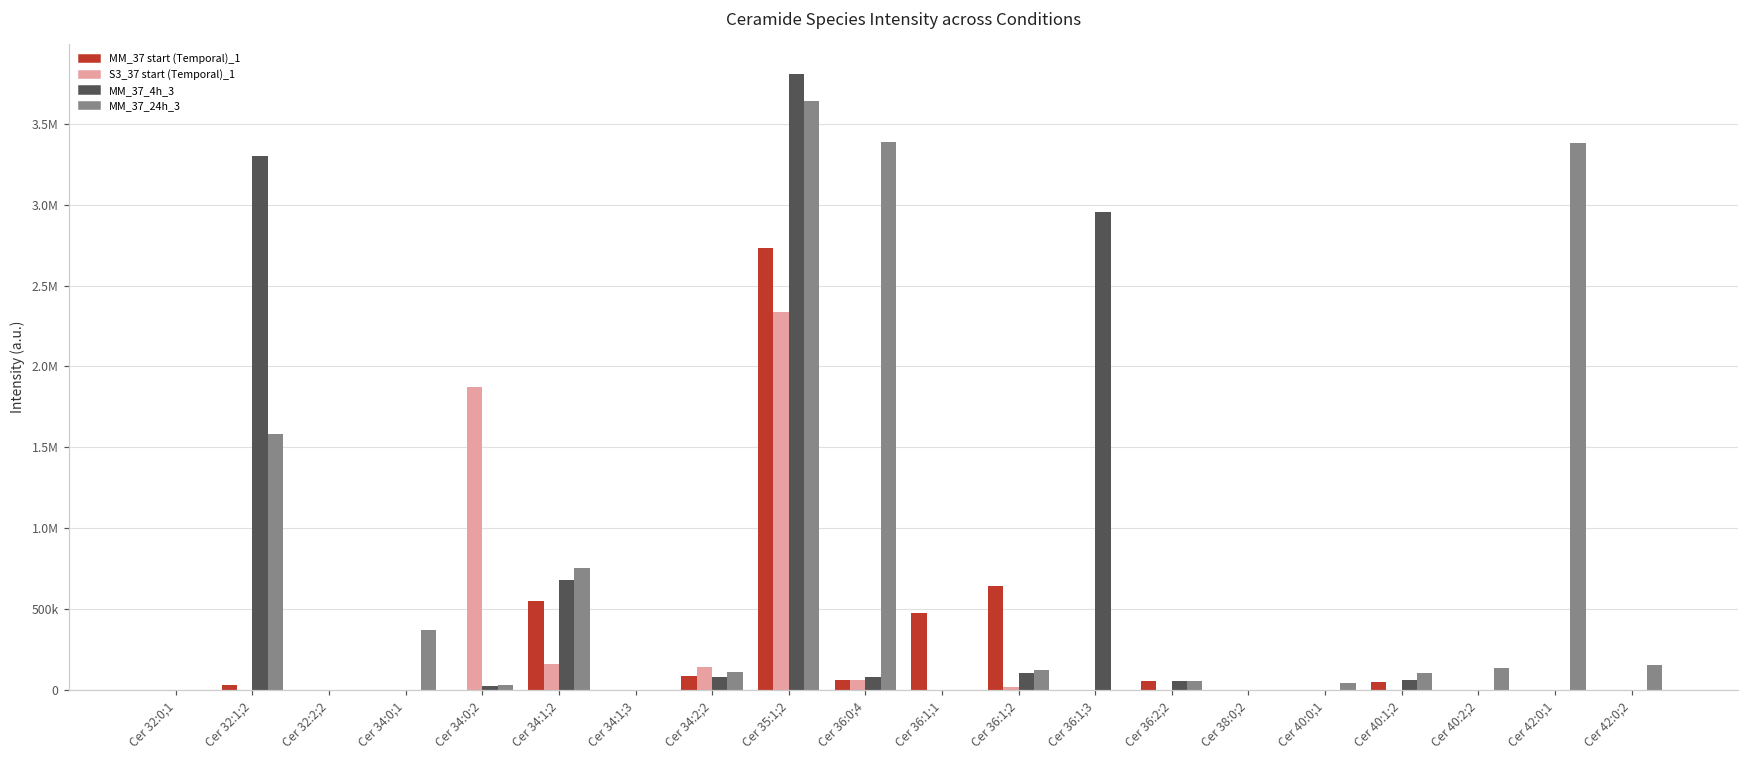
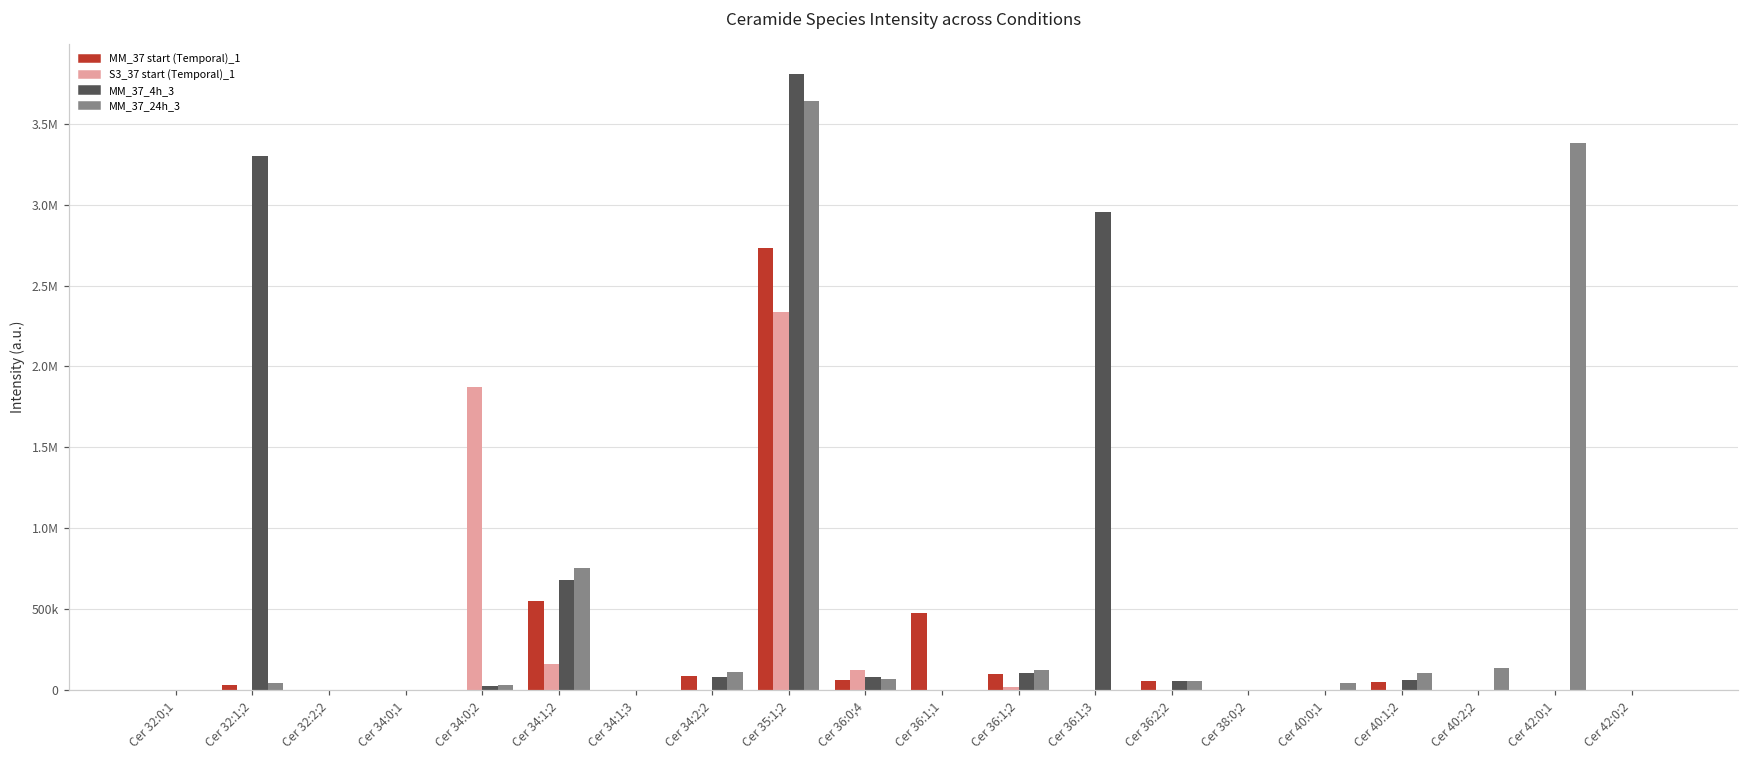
  {
    "MM_37 start (Temporal)_1": {
      "Cer 32:0;1": 0,
      "Cer 32:1;2": 30000,
      "Cer 32:2;2": 0,
      "Cer 34:0;1": 0,
      "Cer 34:0;2": 0,
      "Cer 34:1;2": 550000,
      "Cer 34:1;3": 0,
      "Cer 34:2;2": 80000,
      "Cer 35:1;2": 2730000,
      "Cer 36:0;4": 60000,
      "Cer 36:1;1": 470000,
-     "Cer 36:1;2": 640000,
+     "Cer 36:1;2": 100000,
      "Cer 36:1;3": 0,
      "Cer 36:2;2": 60000,
      "Cer 38:0;2": 0,
      "Cer 40:0;1": 0,
      "Cer 40:1;2": 50000,
      "Cer 40:2;2": 0,
      "Cer 42:0;1": 0,
      "Cer 42:0;2": 0
    },
    "S3_37 start (Temporal)_1": {
      "Cer 32:0;1": 0,
      "Cer 32:1;2": 0,
      "Cer 32:2;2": 0,
      "Cer 34:0;1": 0,
      "Cer 34:0;2": 1870000,
      "Cer 34:1;2": 160000,
      "Cer 34:1;3": 0,
-     "Cer 34:2;2": 140000,
+     "Cer 34:2;2": 0,
      "Cer 35:1;2": 2330000,
-     "Cer 36:0;4": 60000,
+     "Cer 36:0;4": 120000,
      "Cer 36:1;1": 0,
      "Cer 36:1;2": 20000,
      "Cer 36:1;3": 0,
      "Cer 36:2;2": 0,
      "Cer 38:0;2": 0,
      "Cer 40:0;1": 0,
      "Cer 40:1;2": 0,
      "Cer 40:2;2": 0,
      "Cer 42:0;1": 0,
      "Cer 42:0;2": 0
    },
    "MM_37_4h_3": {
      "Cer 32:0;1": 0,
      "Cer 32:1;2": 3300000,
      "Cer 32:2;2": 0,
      "Cer 34:0;1": 0,
      "Cer 34:0;2": 20000,
      "Cer 34:1;2": 680000,
      "Cer 34:1;3": 0,
      "Cer 34:2;2": 80000,
      "Cer 35:1;2": 3810000,
      "Cer 36:0;4": 80000,
      "Cer 36:1;1": 0,
      "Cer 36:1;2": 100000,
      "Cer 36:1;3": 2960000,
      "Cer 36:2;2": 50000,
      "Cer 38:0;2": 0,
      "Cer 40:0;1": 0,
      "Cer 40:1;2": 60000,
      "Cer 40:2;2": 0,
      "Cer 42:0;1": 0,
      "Cer 42:0;2": 0
    },
    "MM_37_24h_3": {
      "Cer 32:0;1": 0,
-     "Cer 32:1;2": 1580000,
+     "Cer 32:1;2": 40000,
      "Cer 32:2;2": 0,
-     "Cer 34:0;1": 370000,
+     "Cer 34:0;1": 0,
      "Cer 34:0;2": 30000,
      "Cer 34:1;2": 750000,
      "Cer 34:1;3": 0,
      "Cer 34:2;2": 110000,
      "Cer 35:1;2": 3640000,
-     "Cer 36:0;4": 3390000,
+     "Cer 36:0;4": 70000,
      "Cer 36:1;1": 0,
      "Cer 36:1;2": 130000,
      "Cer 36:1;3": 0,
      "Cer 36:2;2": 50000,
      "Cer 38:0;2": 0,
      "Cer 40:0;1": 40000,
      "Cer 40:1;2": 100000,
      "Cer 40:2;2": 130000,
      "Cer 42:0;1": 3380000,
-     "Cer 42:0;2": 160000
+     "Cer 42:0;2": 0
    }
  }
